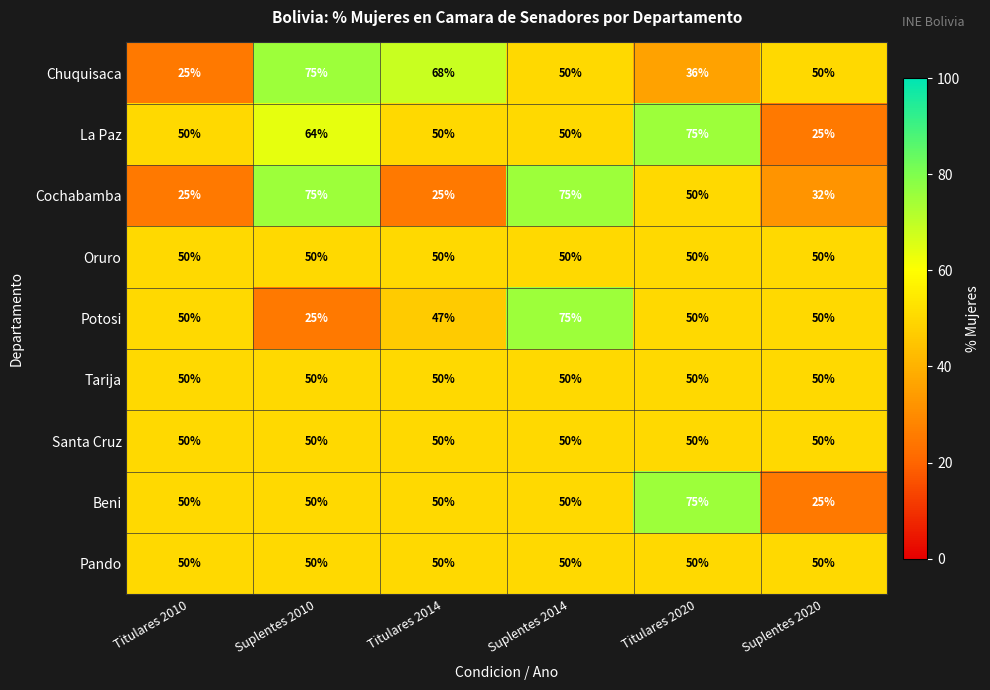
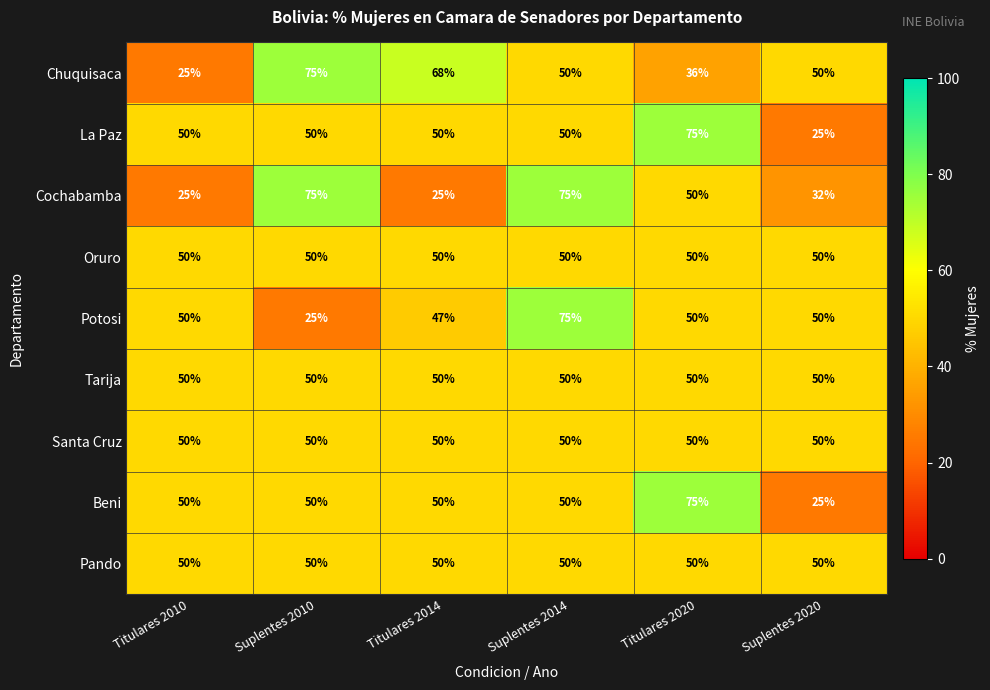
  {
    "Chuquisaca": {
      "Titulares 2010": "25%",
      "Suplentes 2010": "75%",
      "Titulares 2014": "68%",
      "Suplentes 2014": "50%",
      "Titulares 2020": "36%",
      "Suplentes 2020": "50%"
    },
    "La Paz": {
      "Titulares 2010": "50%",
-     "Suplentes 2010": "64%",
+     "Suplentes 2010": "50%",
      "Titulares 2014": "50%",
      "Suplentes 2014": "50%",
      "Titulares 2020": "75%",
      "Suplentes 2020": "25%"
    },
    "Cochabamba": {
      "Titulares 2010": "25%",
      "Suplentes 2010": "75%",
      "Titulares 2014": "25%",
      "Suplentes 2014": "75%",
      "Titulares 2020": "50%",
      "Suplentes 2020": "32%"
    },
    "Oruro": {
      "Titulares 2010": "50%",
      "Suplentes 2010": "50%",
      "Titulares 2014": "50%",
      "Suplentes 2014": "50%",
      "Titulares 2020": "50%",
      "Suplentes 2020": "50%"
    },
    "Potosi": {
      "Titulares 2010": "50%",
      "Suplentes 2010": "25%",
      "Titulares 2014": "47%",
      "Suplentes 2014": "75%",
      "Titulares 2020": "50%",
      "Suplentes 2020": "50%"
    },
    "Tarija": {
      "Titulares 2010": "50%",
      "Suplentes 2010": "50%",
      "Titulares 2014": "50%",
      "Suplentes 2014": "50%",
      "Titulares 2020": "50%",
      "Suplentes 2020": "50%"
    },
    "Santa Cruz": {
      "Titulares 2010": "50%",
      "Suplentes 2010": "50%",
      "Titulares 2014": "50%",
      "Suplentes 2014": "50%",
      "Titulares 2020": "50%",
      "Suplentes 2020": "50%"
    },
    "Beni": {
      "Titulares 2010": "50%",
      "Suplentes 2010": "50%",
      "Titulares 2014": "50%",
      "Suplentes 2014": "50%",
      "Titulares 2020": "75%",
      "Suplentes 2020": "25%"
    },
    "Pando": {
      "Titulares 2010": "50%",
      "Suplentes 2010": "50%",
      "Titulares 2014": "50%",
      "Suplentes 2014": "50%",
      "Titulares 2020": "50%",
      "Suplentes 2020": "50%"
    }
  }
